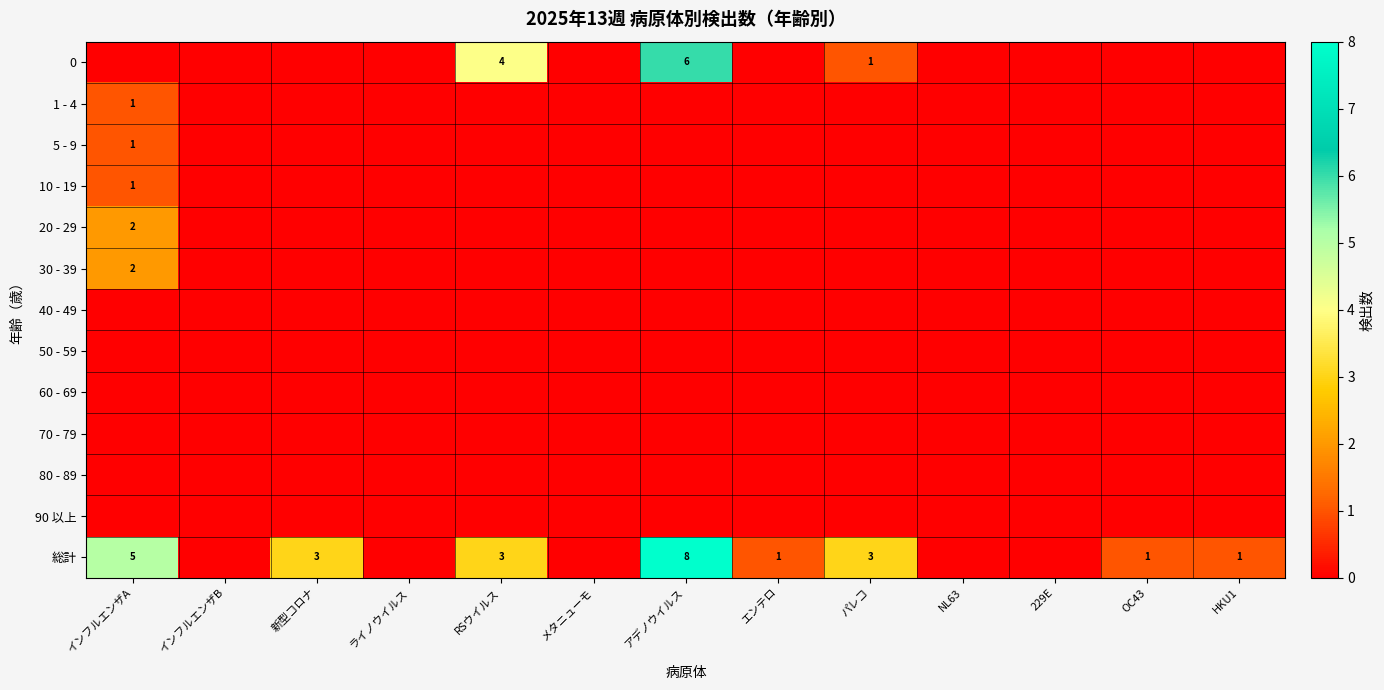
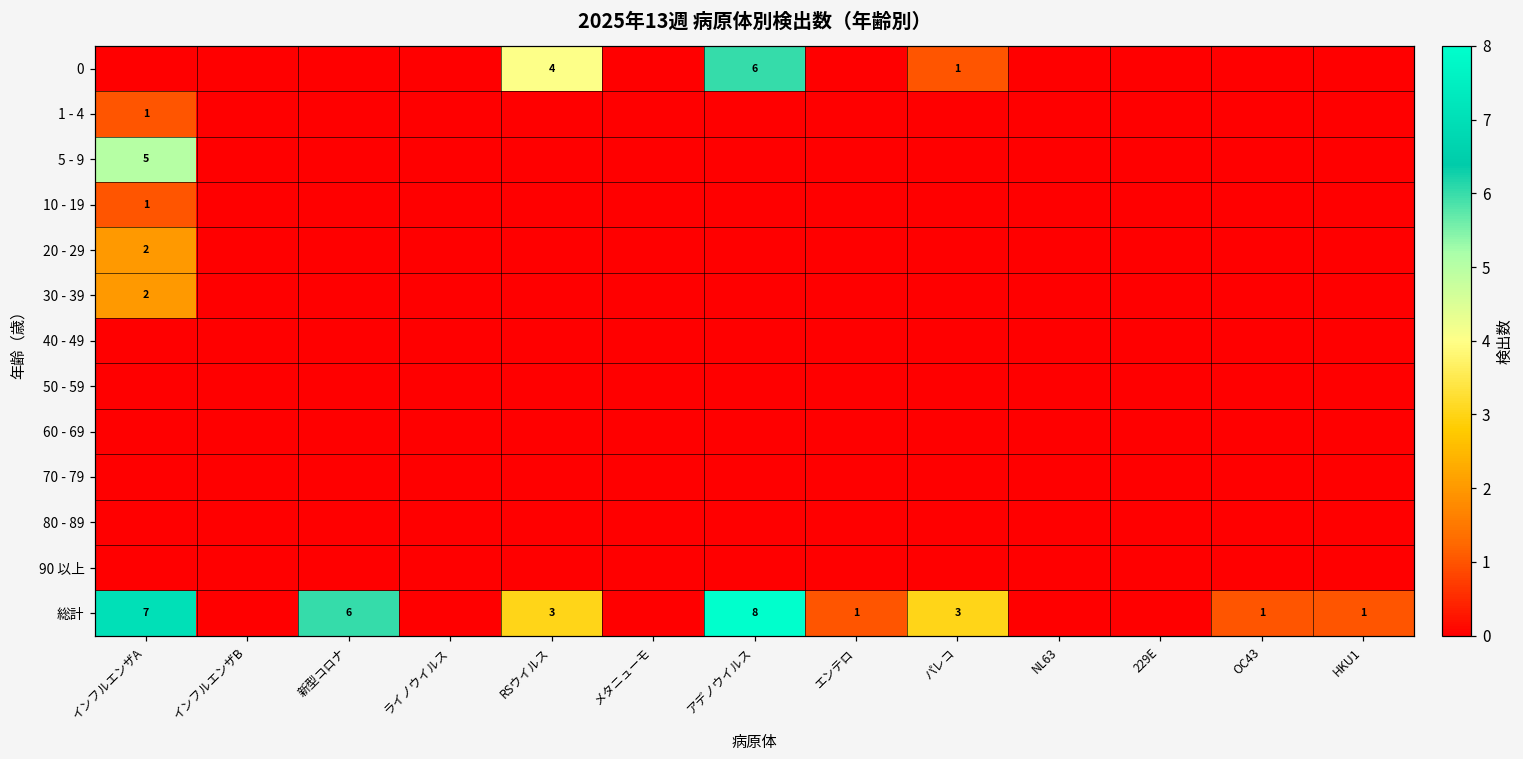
  {
    "0": {
      "RSウイルス": 4,
      "アデノウイルス": 6,
      "パレコ": 1
    },
    "1 - 4": {
      "インフルエンザA": 1
    },
    "5 - 9": {
-     "インフルエンザA": 1
+     "インフルエンザA": 5
    },
    "10 - 19": {
      "インフルエンザA": 1
    },
    "20 - 29": {
      "インフルエンザA": 2
    },
    "30 - 39": {
      "インフルエンザA": 2
    },
    "総計": {
-     "インフルエンザA": 5,
-     "新型コロナ": 3,
+     "インフルエンザA": 7,
+     "新型コロナ": 6,
      "RSウイルス": 3,
      "アデノウイルス": 8,
      "エンテロ": 1,
      "パレコ": 3,
      "OC43": 1,
      "HKU1": 1
    }
  }
